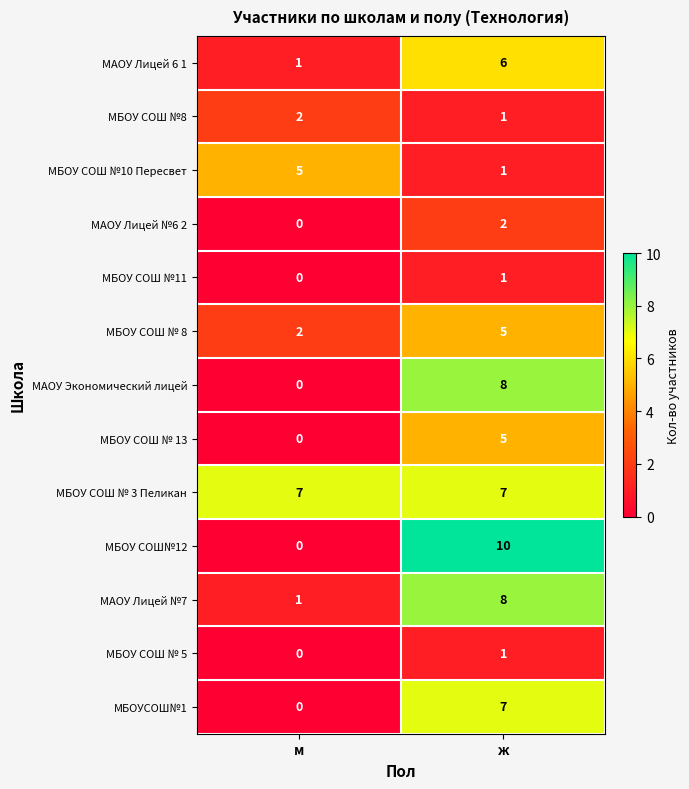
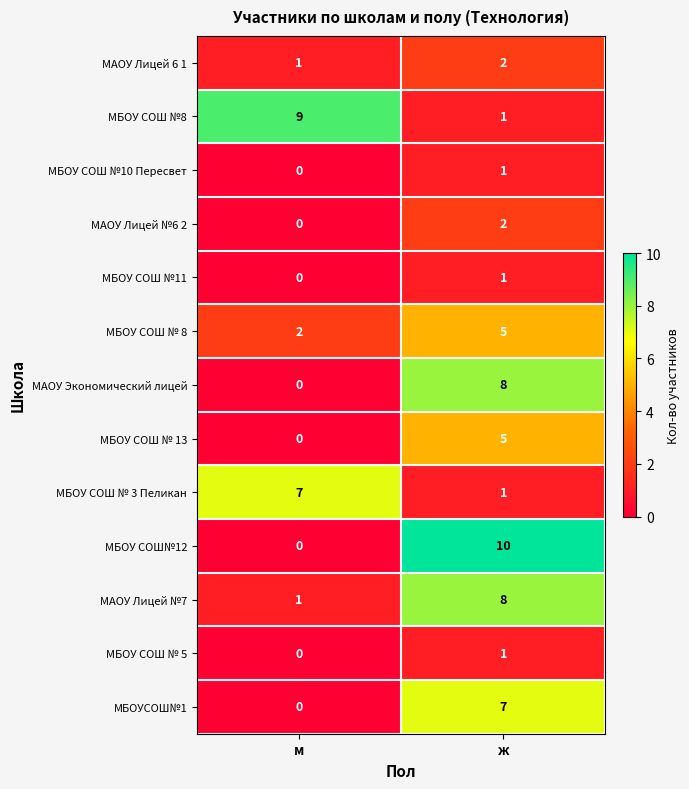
  {
    "МАОУ Лицей 6 1": {
      "м": 1,
-     "ж": 6
+     "ж": 2
    },
    "МБОУ СОШ №8": {
-     "м": 2,
+     "м": 9,
      "ж": 1
    },
    "МБОУ СОШ №10 Пересвет": {
-     "м": 5,
+     "м": 0,
      "ж": 1
    },
    "МАОУ Лицей №6 2": {
      "м": 0,
      "ж": 2
    },
    "МБОУ СОШ №11": {
      "м": 0,
      "ж": 1
    },
    "МБОУ СОШ № 8": {
      "м": 2,
      "ж": 5
    },
    "МАОУ Экономический лицей": {
      "м": 0,
      "ж": 8
    },
    "МБОУ СОШ № 13": {
      "м": 0,
      "ж": 5
    },
    "МБОУ СОШ № 3 Пеликан": {
      "м": 7,
-     "ж": 7
+     "ж": 1
    },
    "МБОУ СОШ№12": {
      "м": 0,
      "ж": 10
    },
    "МАОУ Лицей №7": {
      "м": 1,
      "ж": 8
    },
    "МБОУ СОШ № 5": {
      "м": 0,
      "ж": 1
    },
    "МБОУСОШ№1": {
      "м": 0,
      "ж": 7
    }
  }
